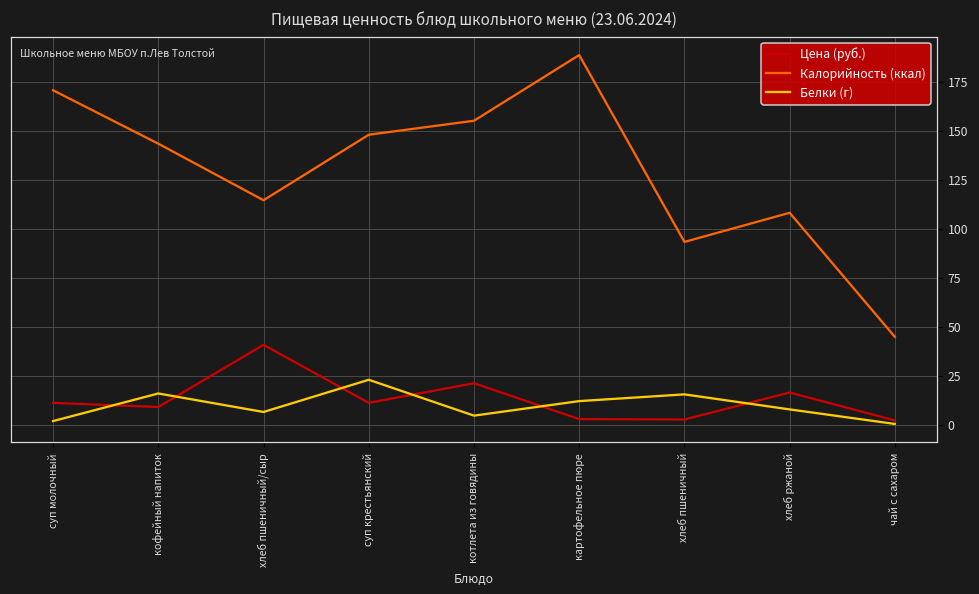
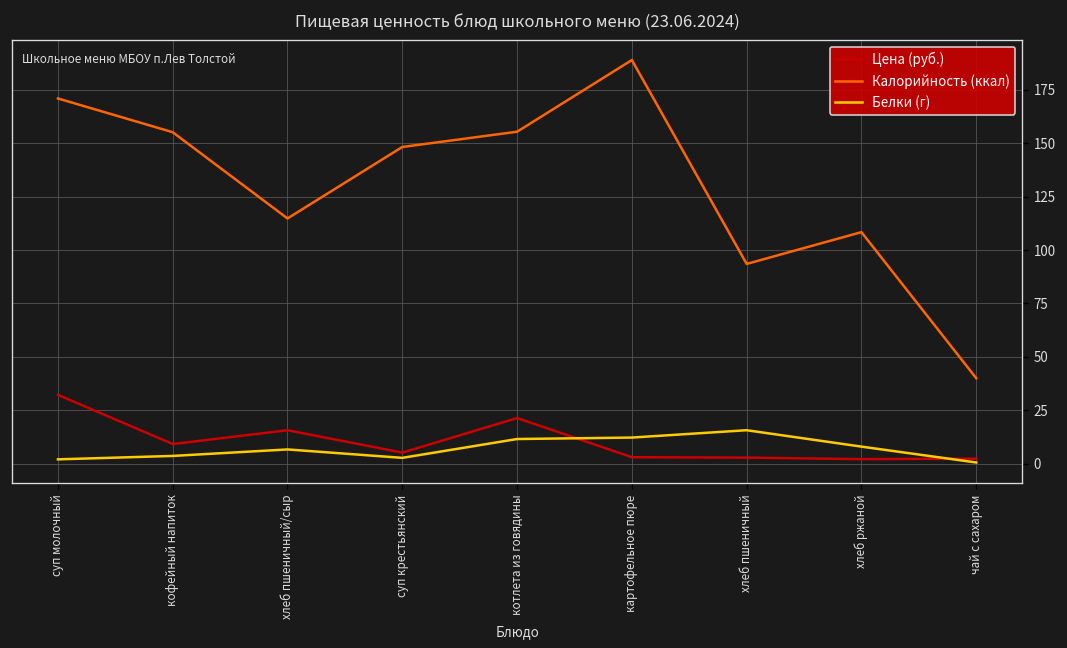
  {
    "Цена (руб.)": {
-     "суп молочный": 11,
+     "суп молочный": 32,
      "кофейный напиток": 9,
-     "хлеб пшеничный/сыр": 41,
-     "суп крестьянский": 11,
+     "хлеб пшеничный/сыр": 16,
+     "суп крестьянский": 5,
      "котлета из говядины": 21,
      "картофельное пюре": 3,
      "хлеб пшеничный": 3,
-     "хлеб ржаной": 17,
+     "хлеб ржаной": 2,
      "чай с сахаром": 2
    },
    "Калорийность (ккал)": {
      "суп молочный": 171,
-     "кофейный напиток": 144,
+     "кофейный напиток": 155,
      "хлеб пшеничный/сыр": 115,
      "суп крестьянский": 148,
      "котлета из говядины": 155,
      "картофельное пюре": 189,
      "хлеб пшеничный": 94,
      "хлеб ржаной": 108,
-     "чай с сахаром": 45
+     "чай с сахаром": 40
    },
    "Белки (г)": {
      "суп молочный": 2,
-     "кофейный напиток": 16,
+     "кофейный напиток": 4,
      "хлеб пшеничный/сыр": 7,
-     "суп крестьянский": 23,
-     "котлета из говядины": 5,
+     "суп крестьянский": 3,
+     "котлета из говядины": 12,
      "картофельное пюре": 12,
      "хлеб пшеничный": 16,
      "хлеб ржаной": 8,
      "чай с сахаром": 1
    }
  }
